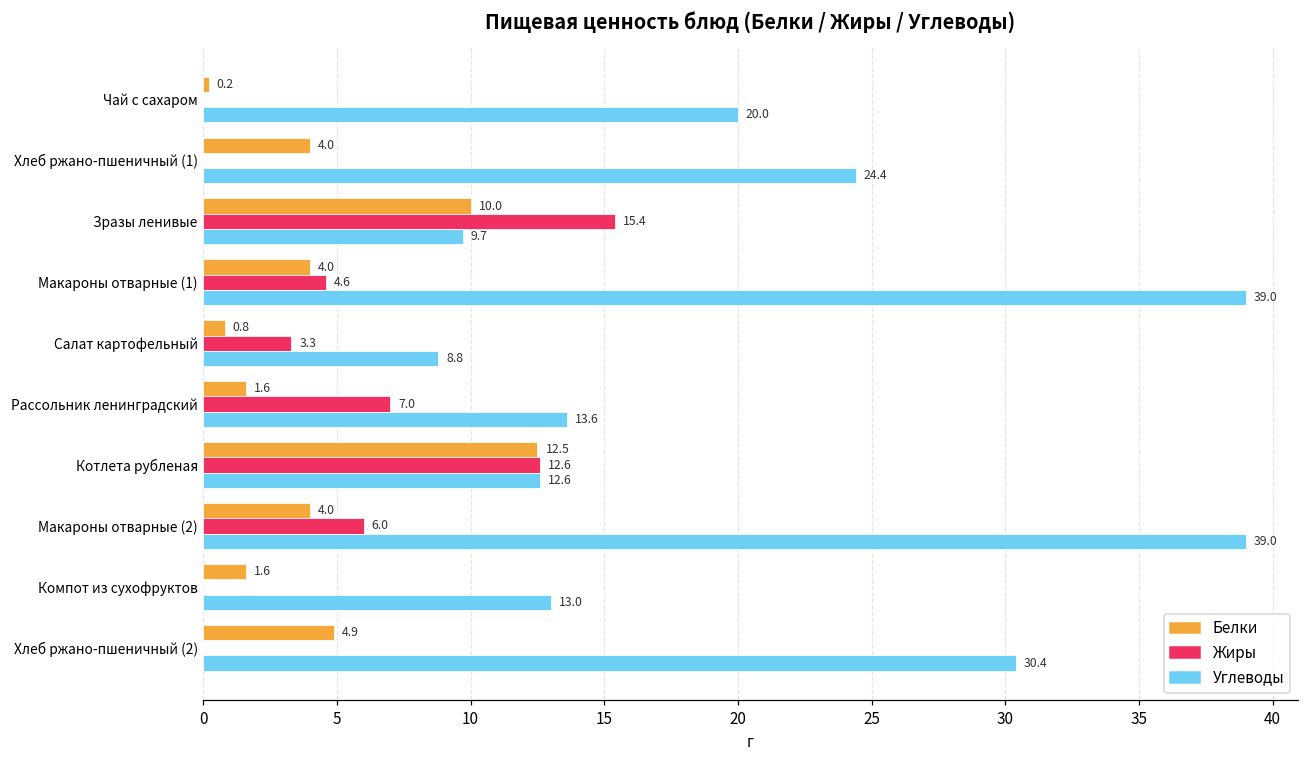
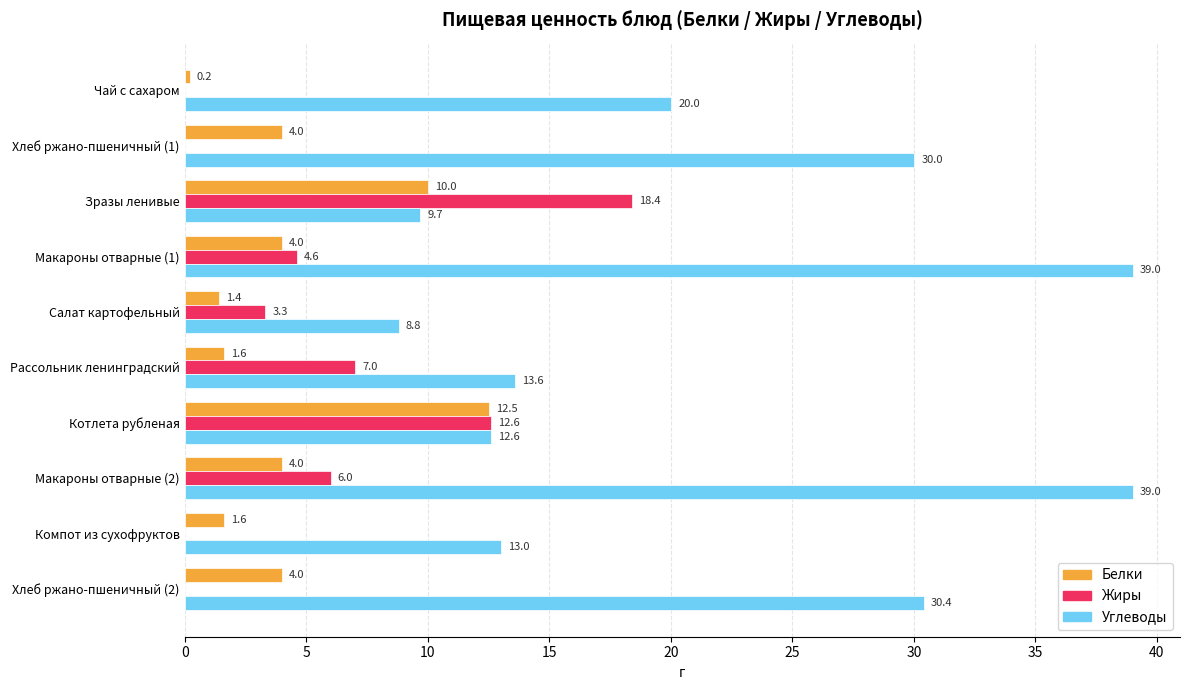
  {
    "Белки": {
      "Чай с сахаром": 0.2,
      "Хлеб ржано-пшеничный (1)": 4.0,
      "Зразы ленивые": 10.0,
      "Макароны отварные (1)": 4.0,
-     "Салат картофельный": 0.8,
+     "Салат картофельный": 1.4,
      "Рассольник ленинградский": 1.6,
      "Котлета рубленая": 12.5,
      "Макароны отварные (2)": 4.0,
      "Компот из сухофруктов": 1.6,
-     "Хлеб ржано-пшеничный (2)": 4.9
+     "Хлеб ржано-пшеничный (2)": 4.0
    },
    "Жиры": {
-     "Зразы ленивые": 15.4,
+     "Зразы ленивые": 18.4,
      "Макароны отварные (1)": 4.6,
      "Салат картофельный": 3.3,
      "Рассольник ленинградский": 7.0,
      "Котлета рубленая": 12.6,
      "Макароны отварные (2)": 6.0
    },
    "Углеводы": {
      "Чай с сахаром": 20.0,
-     "Хлеб ржано-пшеничный (1)": 24.4,
+     "Хлеб ржано-пшеничный (1)": 30.0,
      "Зразы ленивые": 9.7,
      "Макароны отварные (1)": 39.0,
      "Салат картофельный": 8.8,
      "Рассольник ленинградский": 13.6,
      "Котлета рубленая": 12.6,
      "Макароны отварные (2)": 39.0,
      "Компот из сухофруктов": 13.0,
      "Хлеб ржано-пшеничный (2)": 30.4
    }
  }
